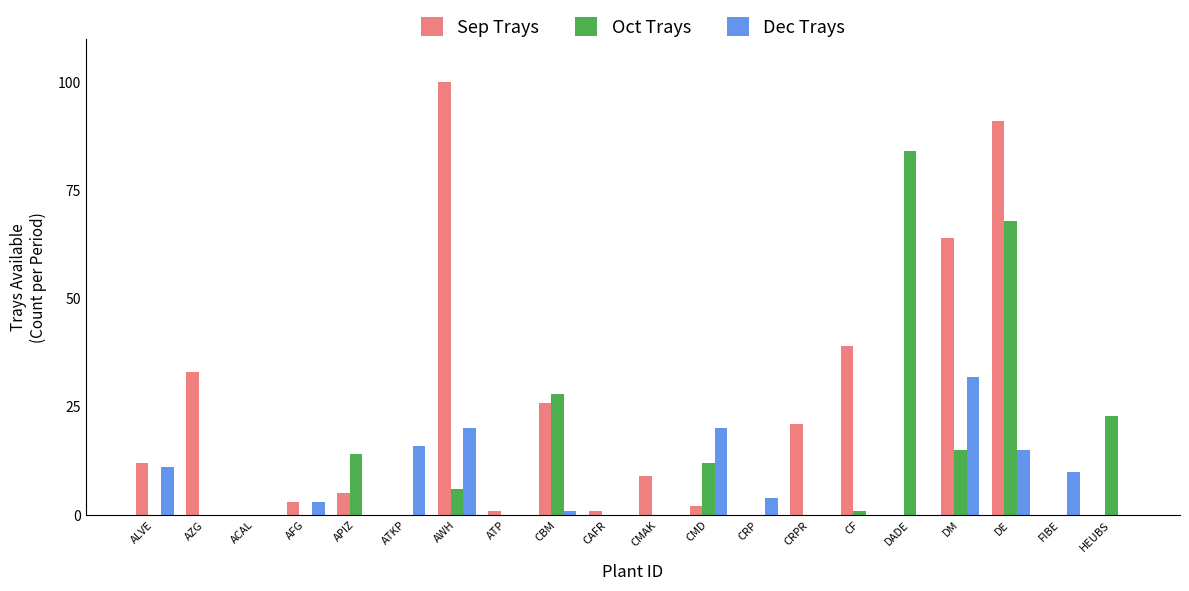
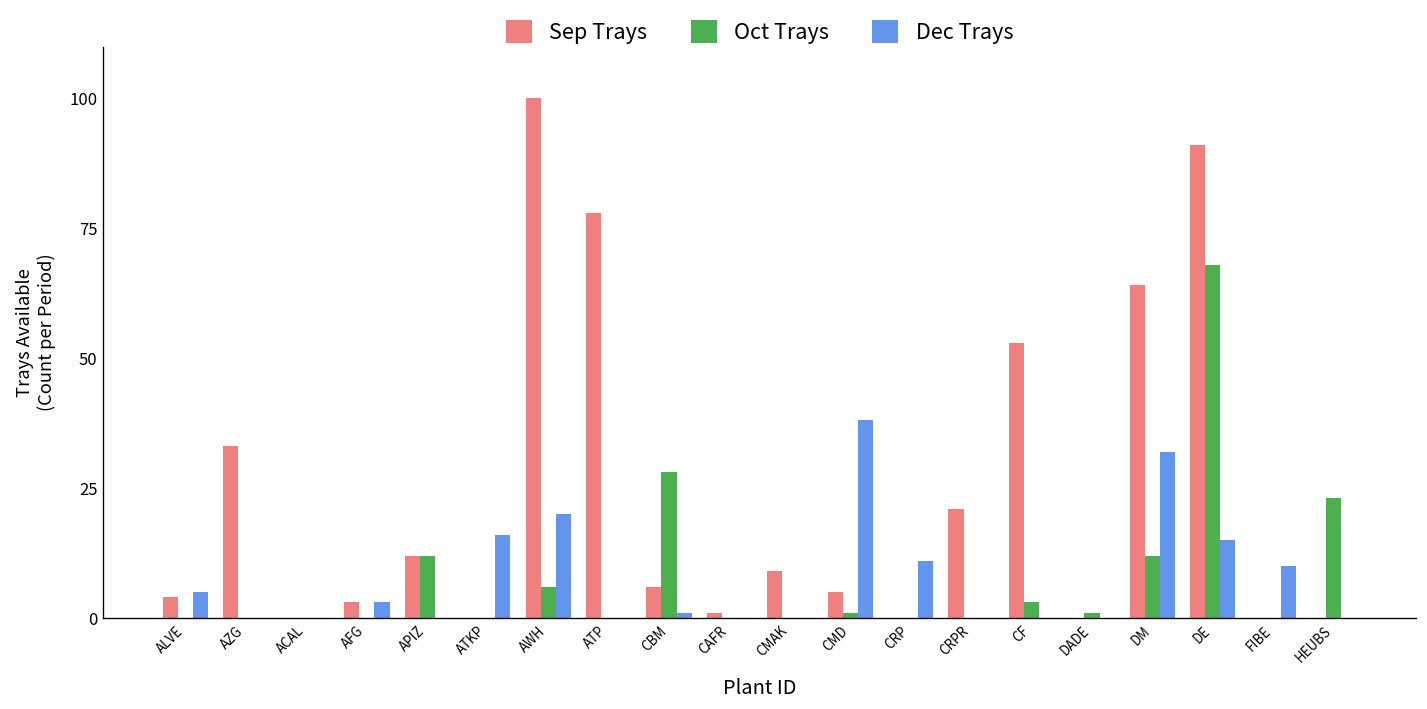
  {
    "Sep Trays": {
-     "ALVE": 12,
+     "ALVE": 4,
      "AZG": 33,
      "ACAL": 0,
      "AFG": 3,
-     "APIZ": 5,
+     "APIZ": 12,
      "ATKP": 0,
      "AWH": 100,
-     "ATP": 1,
-     "CBM": 26,
+     "ATP": 78,
+     "CBM": 6,
      "CAFR": 1,
      "CMAK": 9,
-     "CMD": 2,
+     "CMD": 5,
      "CRP": 0,
      "CRPR": 21,
-     "CF": 39,
+     "CF": 53,
      "DADE": 0,
      "DM": 64,
      "DE": 91,
      "FIBE": 0,
      "HEUBS": 0
    },
    "Oct Trays": {
      "ALVE": 0,
      "AZG": 0,
      "ACAL": 0,
      "AFG": 0,
-     "APIZ": 14,
+     "APIZ": 12,
      "ATKP": 0,
      "AWH": 6,
      "ATP": 0,
      "CBM": 28,
      "CAFR": 0,
      "CMAK": 0,
-     "CMD": 12,
+     "CMD": 1,
      "CRP": 0,
      "CRPR": 0,
-     "CF": 1,
-     "DADE": 84,
-     "DM": 15,
+     "CF": 3,
+     "DADE": 1,
+     "DM": 12,
      "DE": 68,
      "FIBE": 0,
      "HEUBS": 23
    },
    "Dec Trays": {
-     "ALVE": 11,
+     "ALVE": 5,
      "AZG": 0,
      "ACAL": 0,
      "AFG": 3,
      "APIZ": 0,
      "ATKP": 16,
      "AWH": 20,
      "ATP": 0,
      "CBM": 1,
      "CAFR": 0,
      "CMAK": 0,
-     "CMD": 20,
-     "CRP": 4,
+     "CMD": 38,
+     "CRP": 11,
      "CRPR": 0,
      "CF": 0,
      "DADE": 0,
      "DM": 32,
      "DE": 15,
      "FIBE": 10,
      "HEUBS": 0
    }
  }
